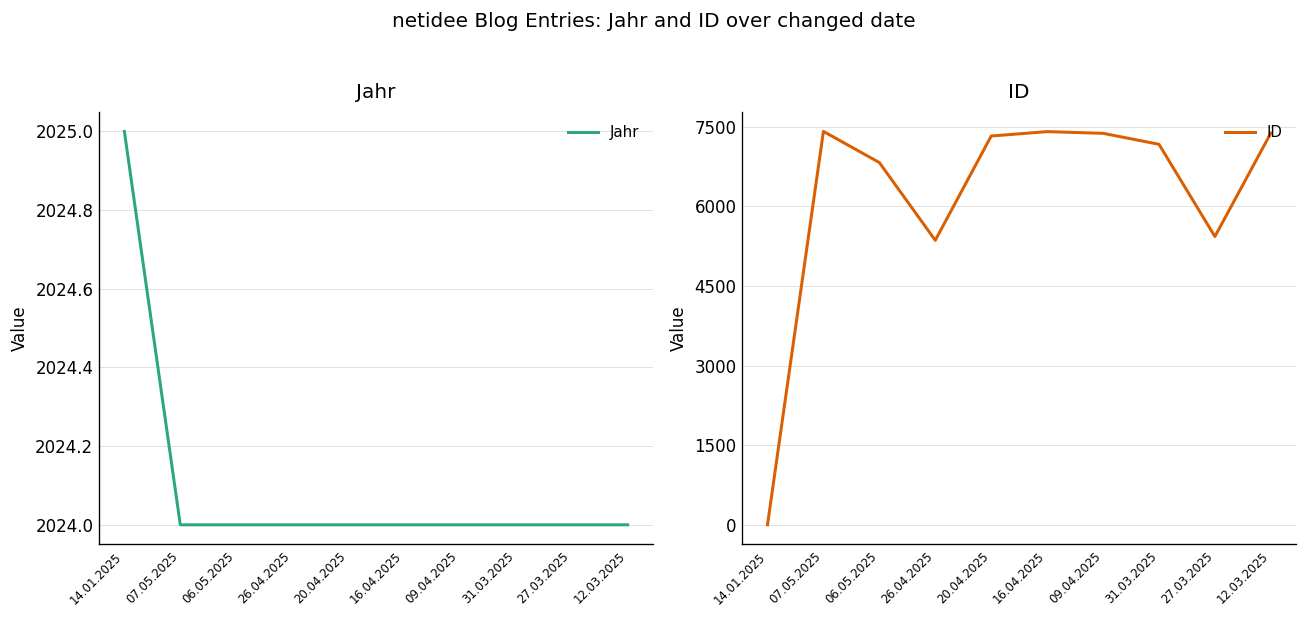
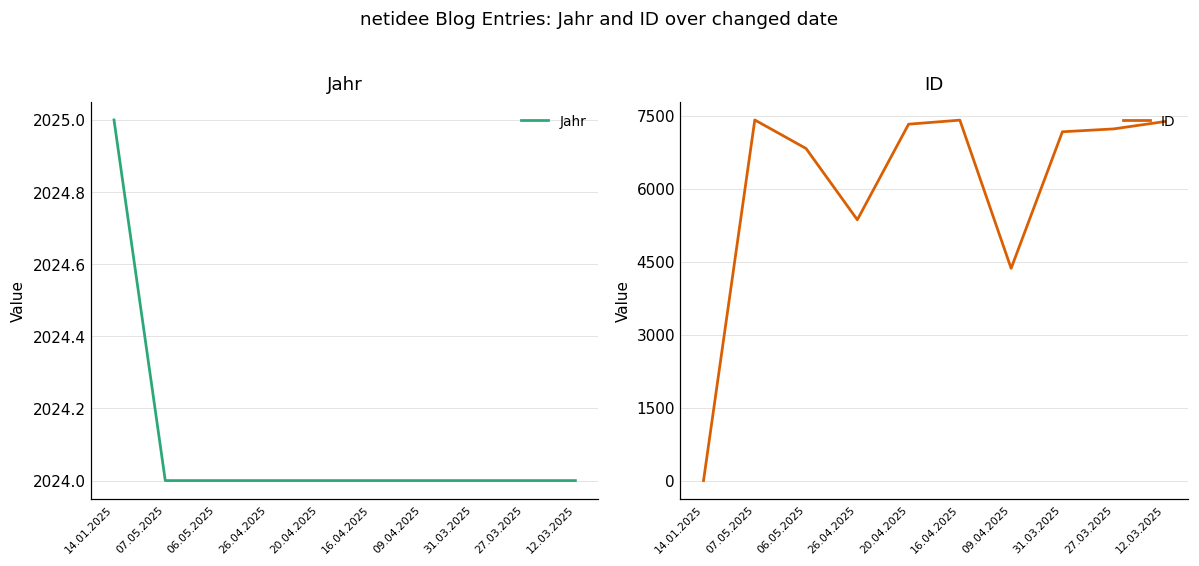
  {
    "Jahr": {
      "14.01.2025": 2025.00,
      "07.05.2025": 2024.00,
      "06.05.2025": 2024.00,
      "26.04.2025": 2024.00,
      "20.04.2025": 2024.00,
      "16.04.2025": 2024.00,
      "09.04.2025": 2024.00,
      "31.03.2025": 2024.00,
      "27.03.2025": 2024.00,
      "12.03.2025": 2024.00
    },
    "ID": {
      "14.01.2025": 0,
      "07.05.2025": 7400,
      "06.05.2025": 6800,
      "26.04.2025": 5400,
      "20.04.2025": 7300,
      "16.04.2025": 7400,
-     "09.04.2025": 7400,
+     "09.04.2025": 4400,
      "31.03.2025": 7200,
-     "27.03.2025": 5400,
+     "27.03.2025": 7200,
      "12.03.2025": 7400
    }
  }
